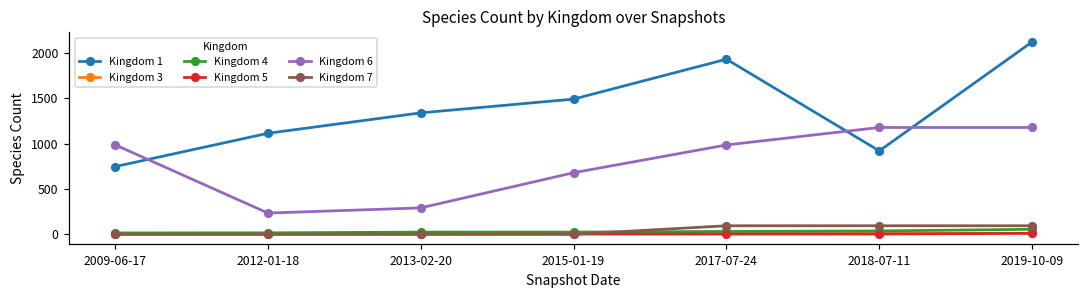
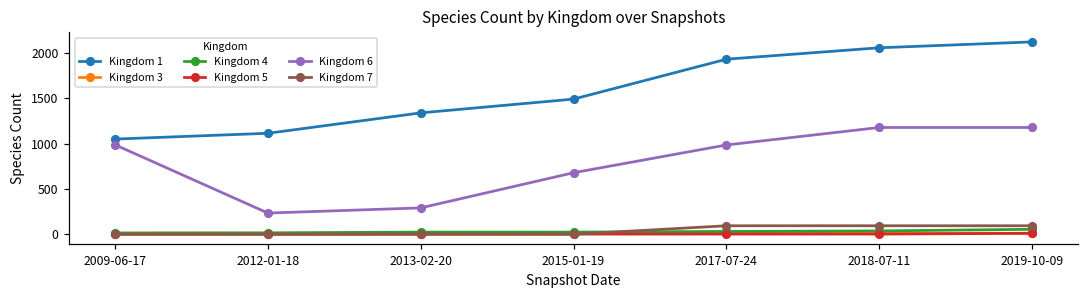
  {
    "Kingdom 1": {
-     "2009-06-17": 700,
+     "2009-06-17": 1100,
      "2012-01-18": 1100,
      "2013-02-20": 1300,
      "2015-01-19": 1500,
      "2017-07-24": 1900,
-     "2018-07-11": 900,
+     "2018-07-11": 2100,
      "2019-10-09": 2100
    },
    "Kingdom 4": {
      "2019-10-09": 100
    },
    "Kingdom 6": {
      "2009-06-17": 1000,
      "2012-01-18": 200,
      "2013-02-20": 300,
      "2015-01-19": 700,
      "2017-07-24": 1000,
      "2018-07-11": 1200,
      "2019-10-09": 1200
    },
    "Kingdom 7": {
      "2017-07-24": 100,
      "2018-07-11": 100,
      "2019-10-09": 100
    }
  }
